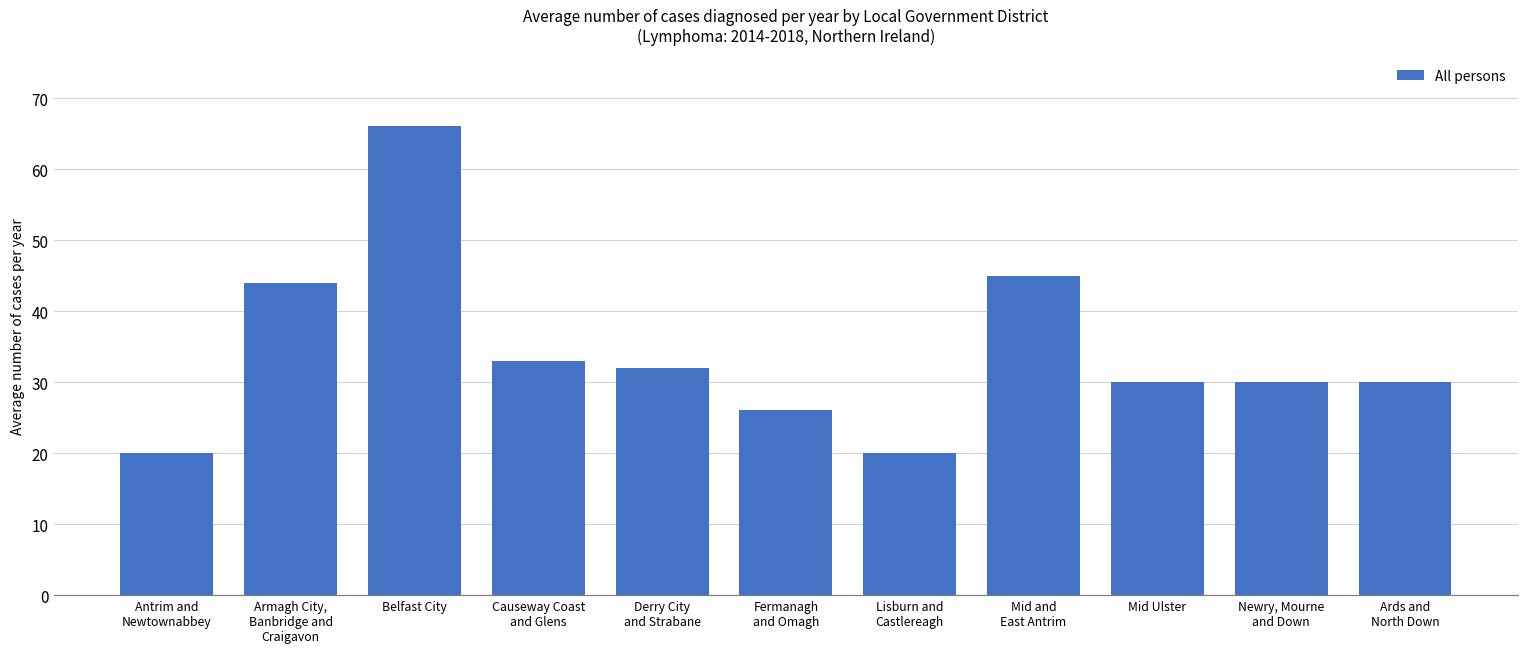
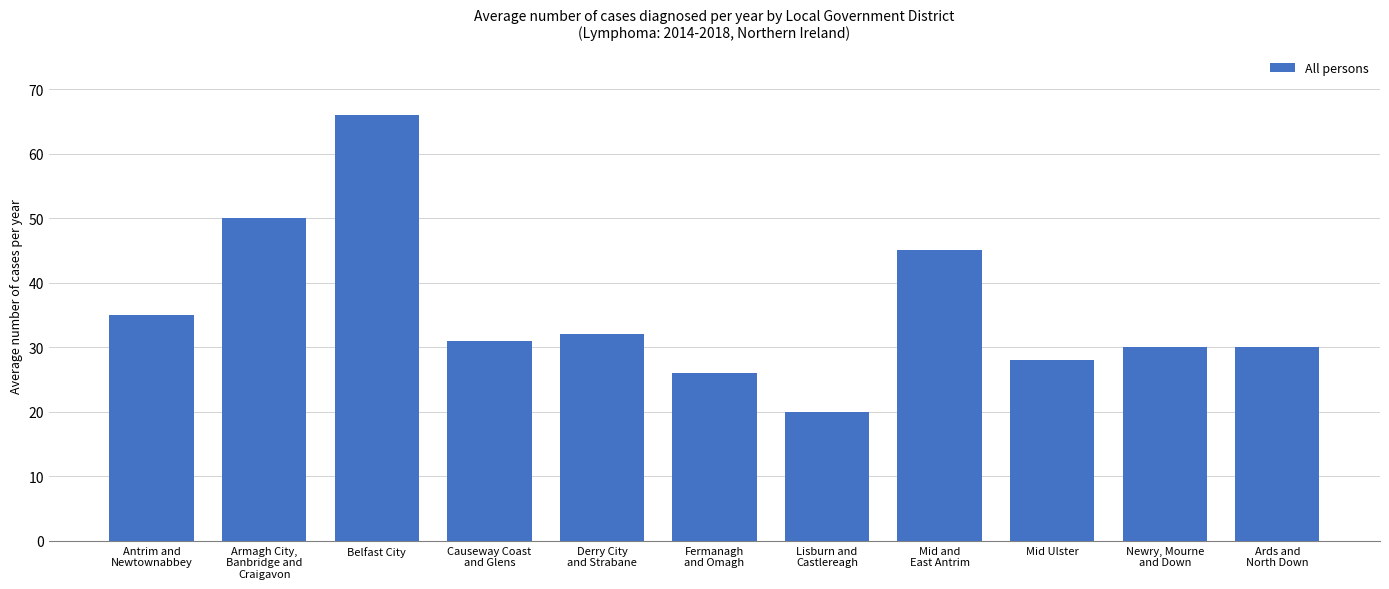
  {
-   "Antrim and Newtownabbey": 20,
-   "Armagh City, Banbridge and Craigavon": 44,
+   "Antrim and Newtownabbey": 35,
+   "Armagh City, Banbridge and Craigavon": 50,
    "Belfast City": 66,
-   "Causeway Coast and Glens": 33,
+   "Causeway Coast and Glens": 31,
    "Derry City and Strabane": 32,
    "Fermanagh and Omagh": 26,
    "Lisburn and Castlereagh": 20,
    "Mid and East Antrim": 45,
-   "Mid Ulster": 30,
+   "Mid Ulster": 28,
    "Newry, Mourne and Down": 30,
    "Ards and North Down": 30
  }
